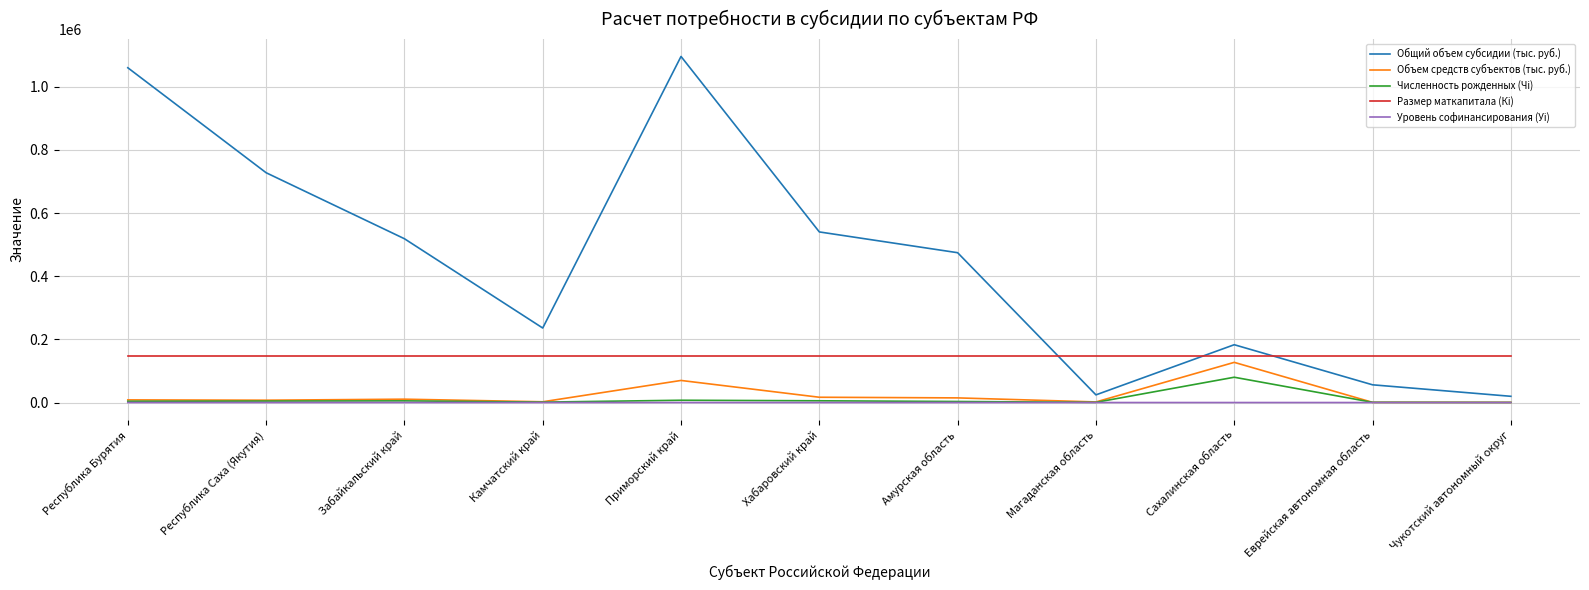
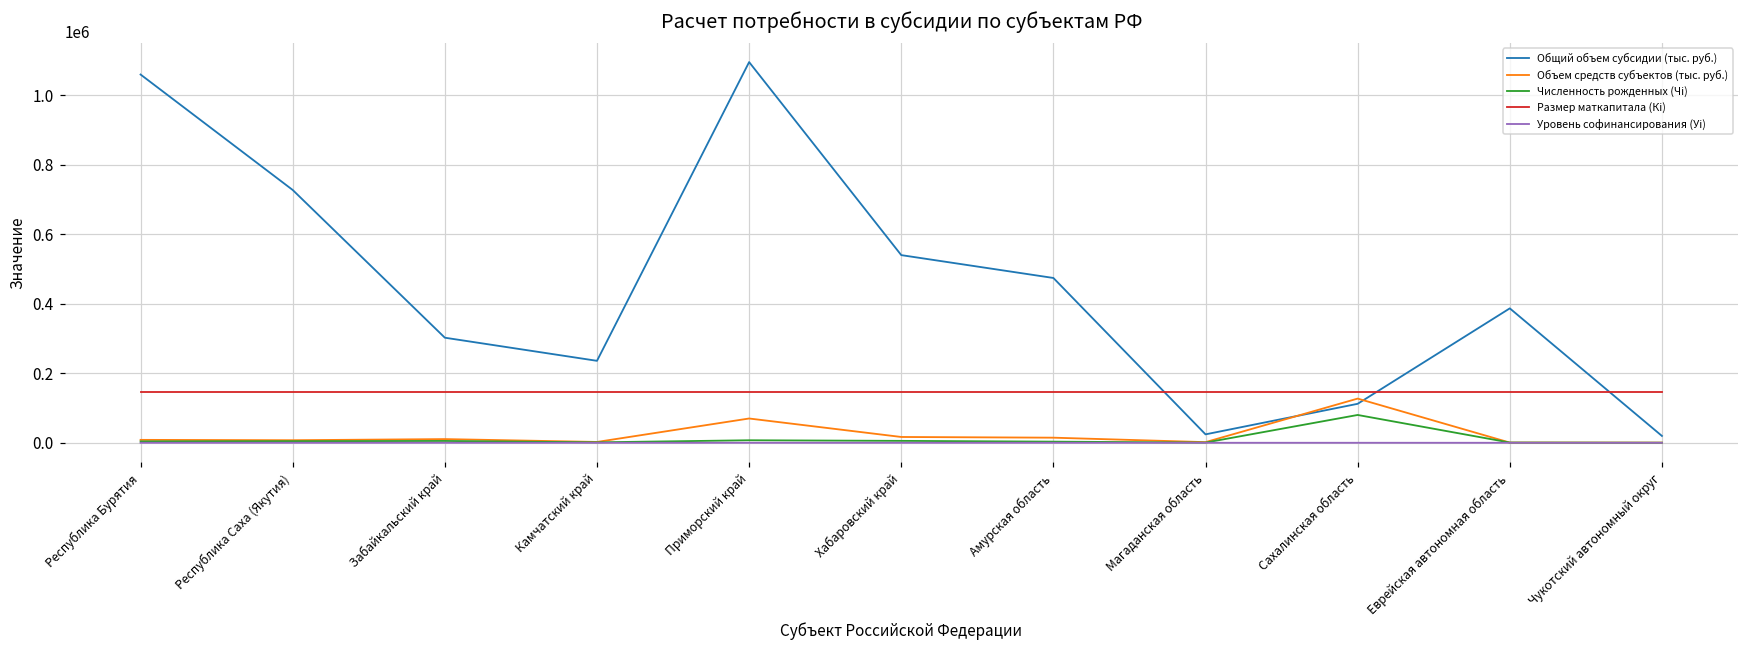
  {
    "Общий объем субсидии (тыс. руб.)": {
      "Республика Бурятия": 1060000,
      "Республика Саха (Якутия)": 730000,
-     "Забайкальский край": 520000,
+     "Забайкальский край": 300000,
      "Камчатский край": 240000,
      "Приморский край": 1100000,
      "Хабаровский край": 540000,
      "Амурская область": 470000,
      "Магаданская область": 20000,
-     "Сахалинская область": 180000,
-     "Еврейская автономная область": 60000,
+     "Сахалинская область": 110000,
+     "Еврейская автономная область": 390000,
      "Чукотский автономный округ": 20000
    },
    "Объем средств субъектов (тыс. руб.)": {
      "Приморский край": 70000,
      "Хабаровский край": 20000,
      "Амурская область": 10000,
      "Сахалинская область": 130000
    },
    "Численность рожденных (Чi)": {
      "Сахалинская область": 80000
    },
    "Размер маткапитала (Кi)": {
      "Республика Бурятия": 150000,
      "Республика Саха (Якутия)": 150000,
      "Забайкальский край": 150000,
      "Камчатский край": 150000,
      "Приморский край": 150000,
      "Хабаровский край": 150000,
      "Амурская область": 150000,
      "Магаданская область": 150000,
      "Сахалинская область": 150000,
      "Еврейская автономная область": 150000,
      "Чукотский автономный округ": 150000
    },
    "Уровень софинансирования (Уi)": {
      "Сахалинская область": 0
    }
  }
